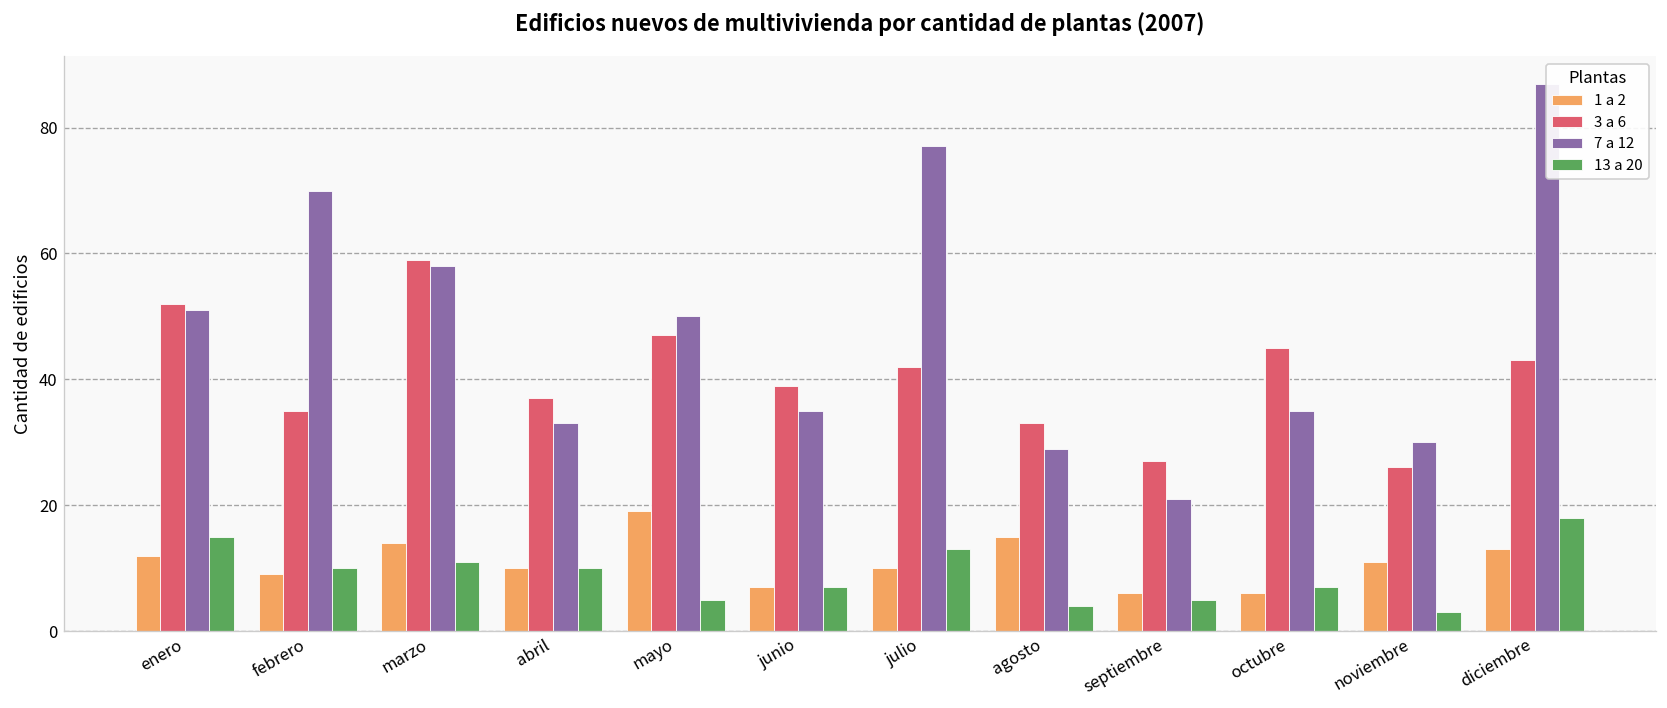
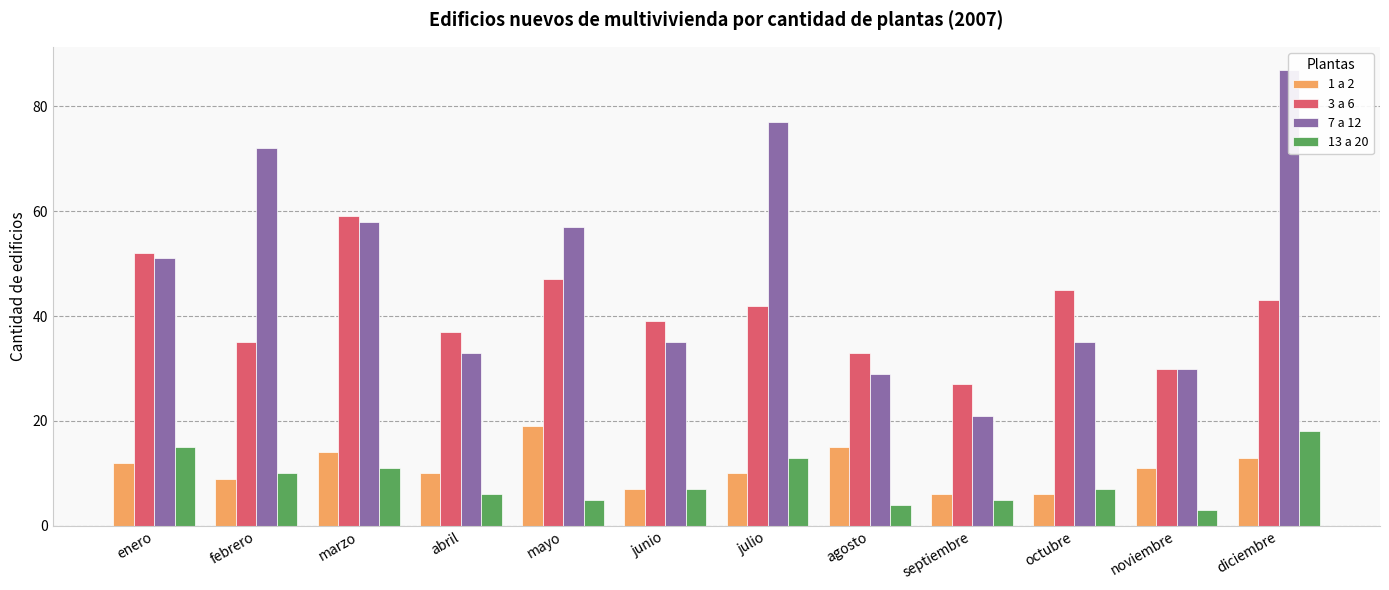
  {
    "1 a 2": {
      "enero": 12,
      "febrero": 9,
      "marzo": 14,
      "abril": 10,
      "mayo": 19,
      "junio": 7,
      "julio": 10,
      "agosto": 15,
      "septiembre": 6,
      "octubre": 6,
      "noviembre": 11,
      "diciembre": 13
    },
    "3 a 6": {
      "enero": 52,
      "febrero": 35,
      "marzo": 59,
      "abril": 37,
      "mayo": 47,
      "junio": 39,
      "julio": 42,
      "agosto": 33,
      "septiembre": 27,
      "octubre": 45,
-     "noviembre": 26,
+     "noviembre": 30,
      "diciembre": 43
    },
    "7 a 12": {
      "enero": 51,
-     "febrero": 70,
+     "febrero": 72,
      "marzo": 58,
      "abril": 33,
-     "mayo": 50,
+     "mayo": 57,
      "junio": 35,
      "julio": 77,
      "agosto": 29,
      "septiembre": 21,
      "octubre": 35,
      "noviembre": 30
    },
    "13 a 20": {
      "enero": 15,
      "febrero": 10,
      "marzo": 11,
-     "abril": 10,
+     "abril": 6,
      "mayo": 5,
      "junio": 7,
      "julio": 13,
      "agosto": 4,
      "septiembre": 5,
      "octubre": 7,
      "noviembre": 3,
      "diciembre": 18
    }
  }
